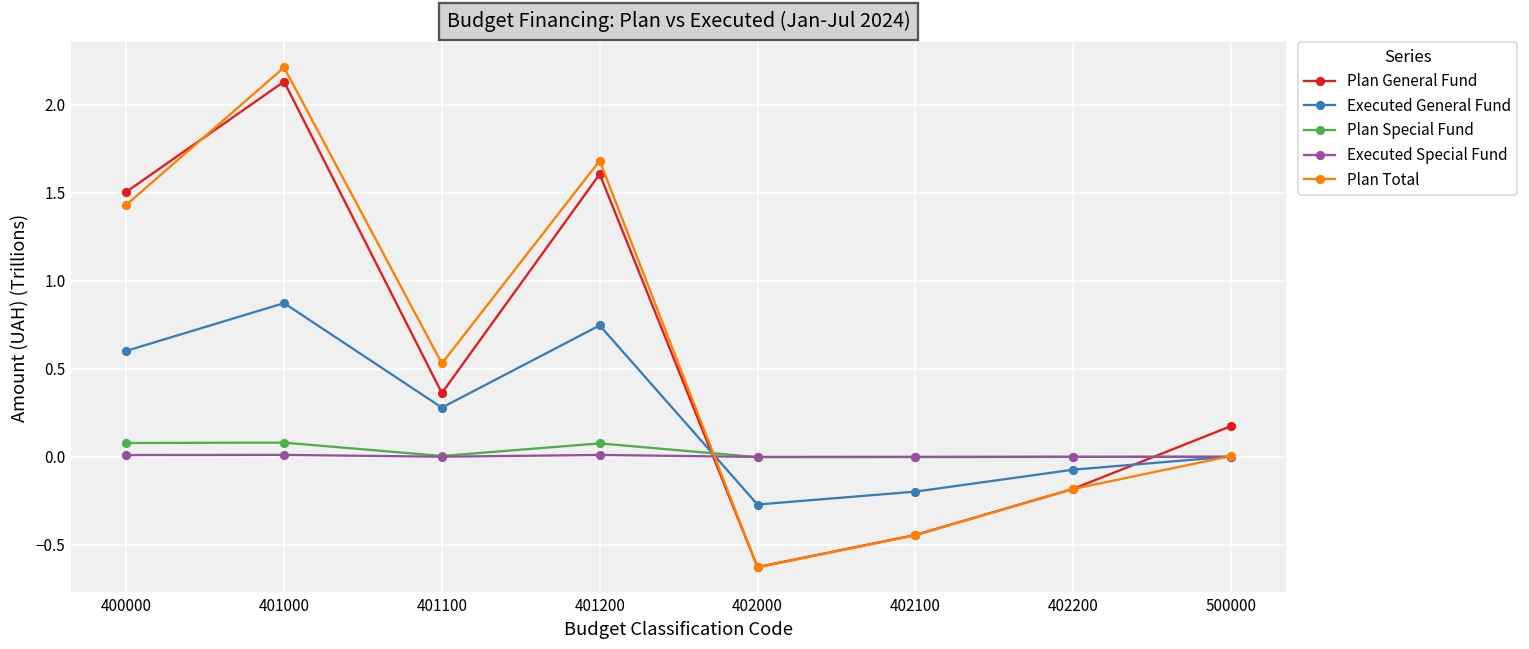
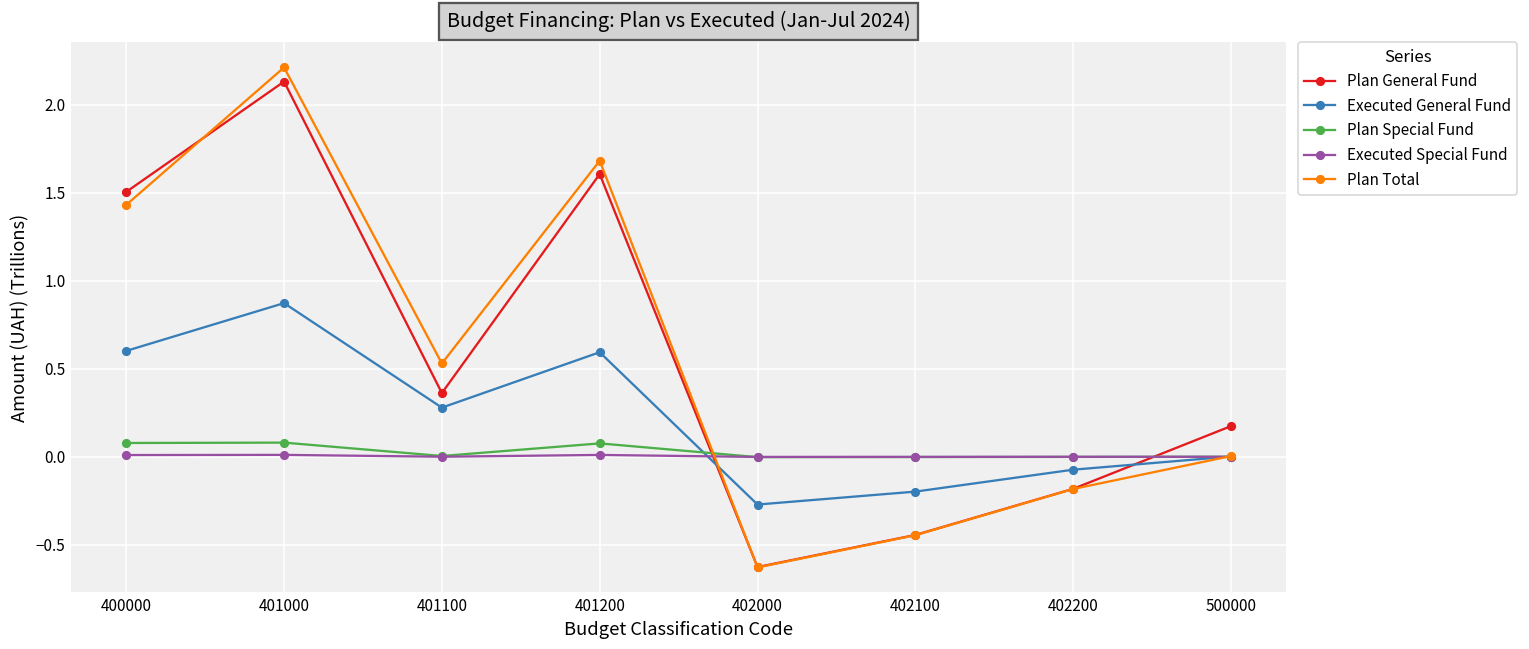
  {
    "Plan General Fund": {
      "400000": 1.51,
      "401000": 2.13,
      "401100": 0.36,
      "401200": 1.61,
      "500000": 0.17
    },
    "Executed General Fund": {
      "400000": 0.60,
      "401000": 0.87,
      "401100": 0.28,
-     "401200": 0.75,
+     "401200": 0.59,
      "402000": -0.27,
      "402100": -0.20,
      "402200": -0.07
    },
    "Plan Special Fund": {
      "400000": 0.08,
      "401000": 0.08,
      "401200": 0.08
    },
    "Executed Special Fund": {
      "400000": 0.01,
      "401000": 0.01,
      "401200": 0.01
    },
    "Plan Total": {
      "400000": 1.43,
      "401000": 2.21,
      "401100": 0.53,
      "401200": 1.68
    }
  }
